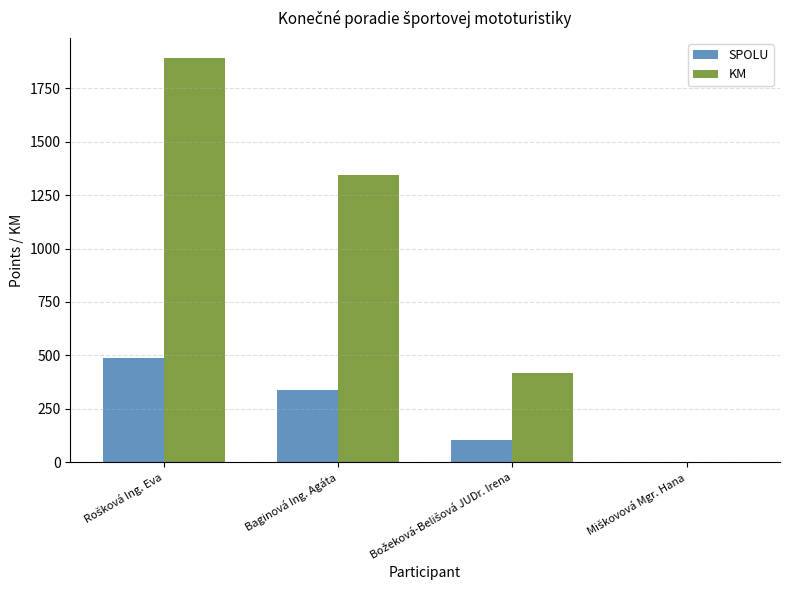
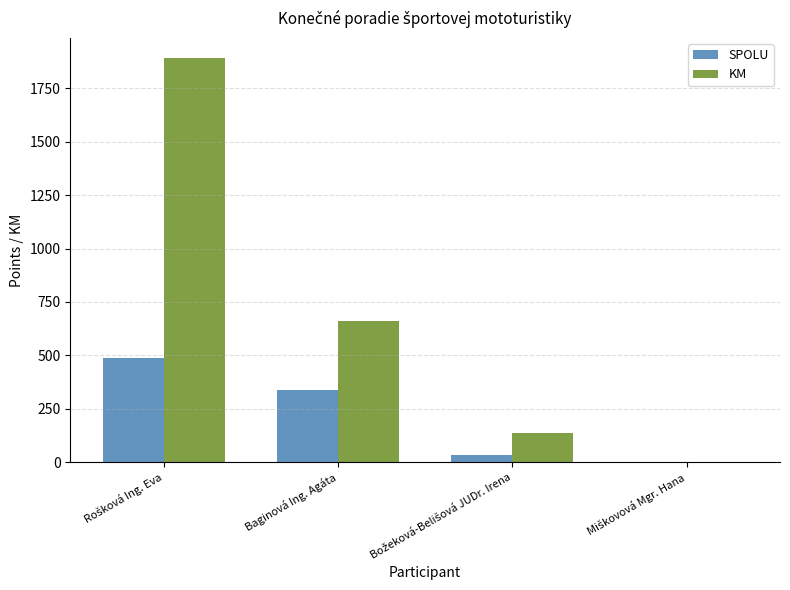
  {
    "SPOLU": {
      "Rošková Ing. Eva": 490,
      "Baginová Ing. Agáta": 340,
-     "Božeková-Belišová JUDr. Irena": 100,
+     "Božeková-Belišová JUDr. Irena": 30,
      "Miškovová Mgr. Hana": 0
    },
    "KM": {
      "Rošková Ing. Eva": 1890,
-     "Baginová Ing. Agáta": 1350,
-     "Božeková-Belišová JUDr. Irena": 420,
+     "Baginová Ing. Agáta": 660,
+     "Božeková-Belišová JUDr. Irena": 140,
      "Miškovová Mgr. Hana": 0
    }
  }
